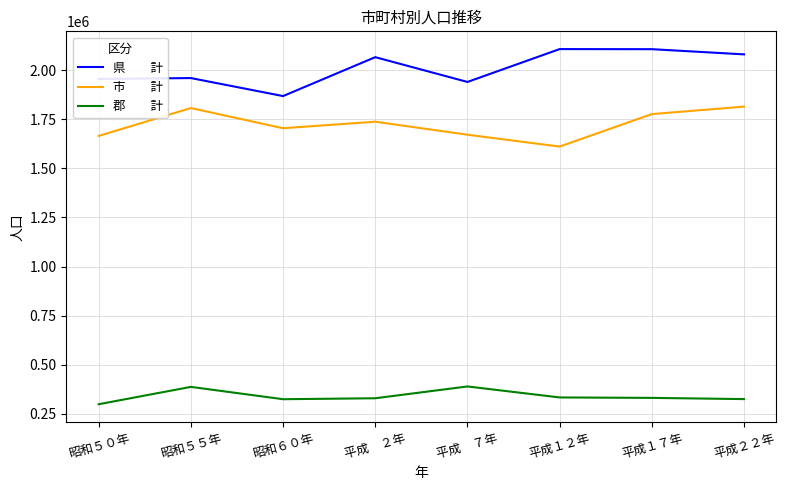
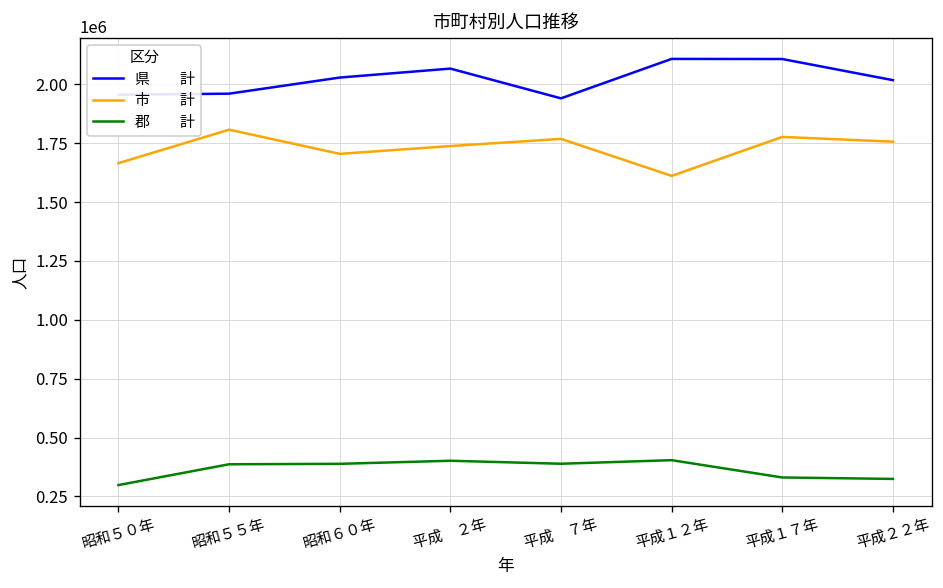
  {
    "県 計": {
      "昭和５５年": 1960000,
-     "昭和６０年": 1870000,
+     "昭和６０年": 2030000,
      "平成 ２年": 2070000,
      "平成 ７年": 1940000,
      "平成１２年": 2110000,
      "平成１７年": 2110000,
-     "平成２２年": 2080000
+     "平成２２年": 2020000
    },
    "市 計": {
      "昭和５０年": 1670000,
      "昭和５５年": 1810000,
      "昭和６０年": 1700000,
      "平成 ２年": 1740000,
-     "平成 ７年": 1670000,
+     "平成 ７年": 1770000,
      "平成１２年": 1610000,
      "平成１７年": 1780000,
-     "平成２２年": 1810000
+     "平成２２年": 1760000
    },
    "郡 計": {
      "昭和５０年": 300000,
      "昭和５５年": 390000,
-     "昭和６０年": 320000,
-     "平成 ２年": 330000,
+     "昭和６０年": 390000,
+     "平成 ２年": 400000,
      "平成 ７年": 390000,
-     "平成１２年": 330000,
+     "平成１２年": 400000,
      "平成１７年": 330000,
      "平成２２年": 320000
    }
  }
